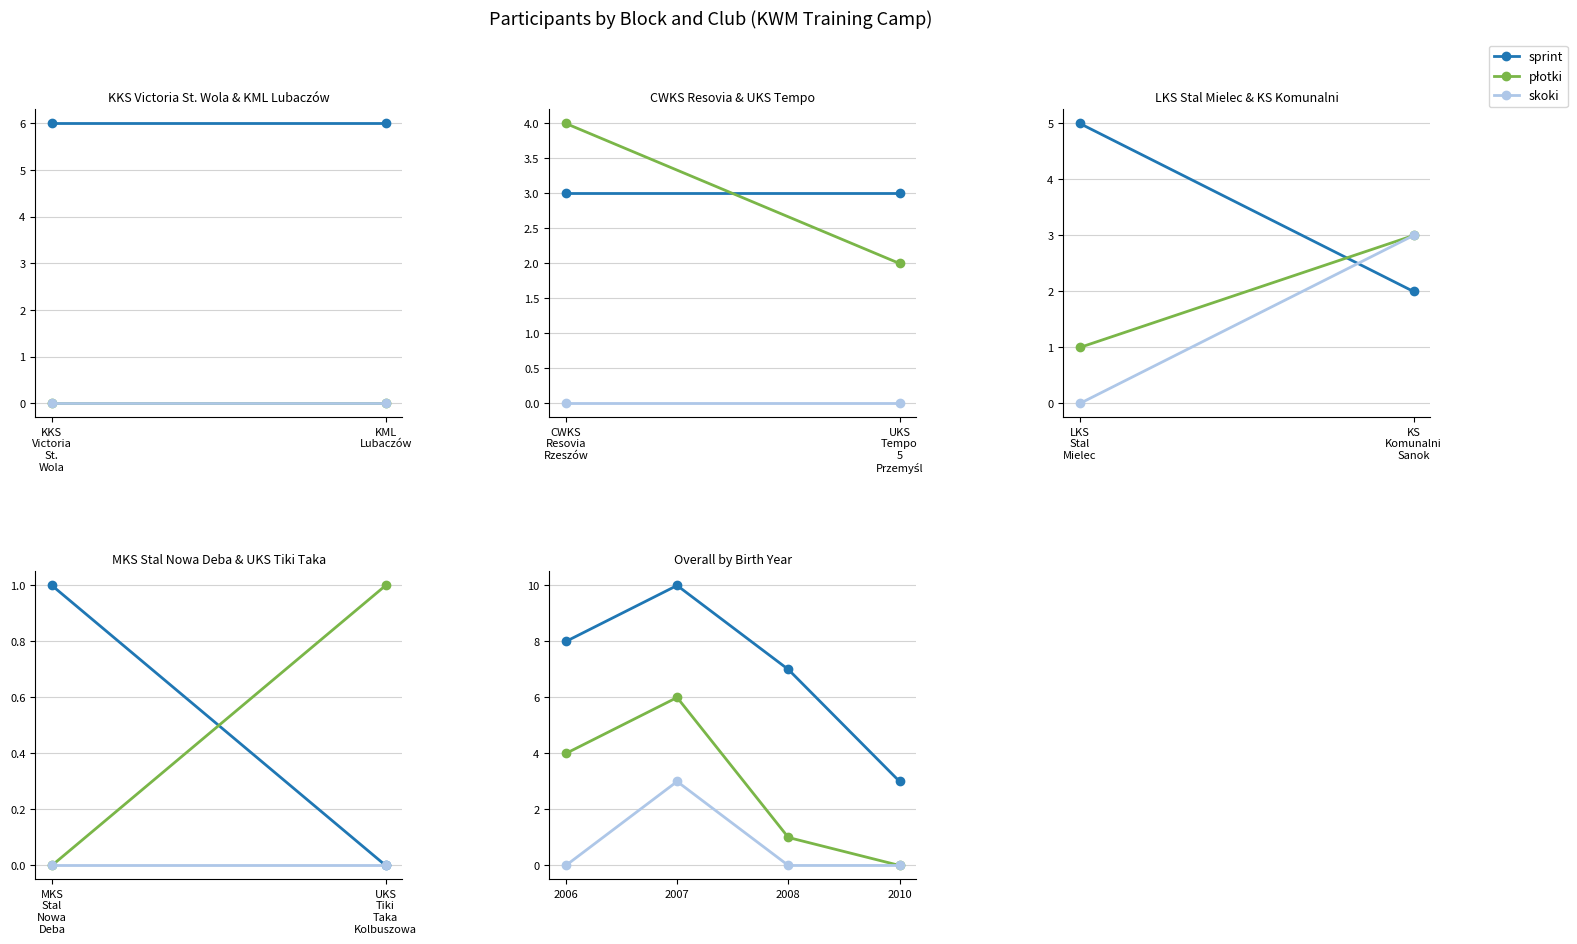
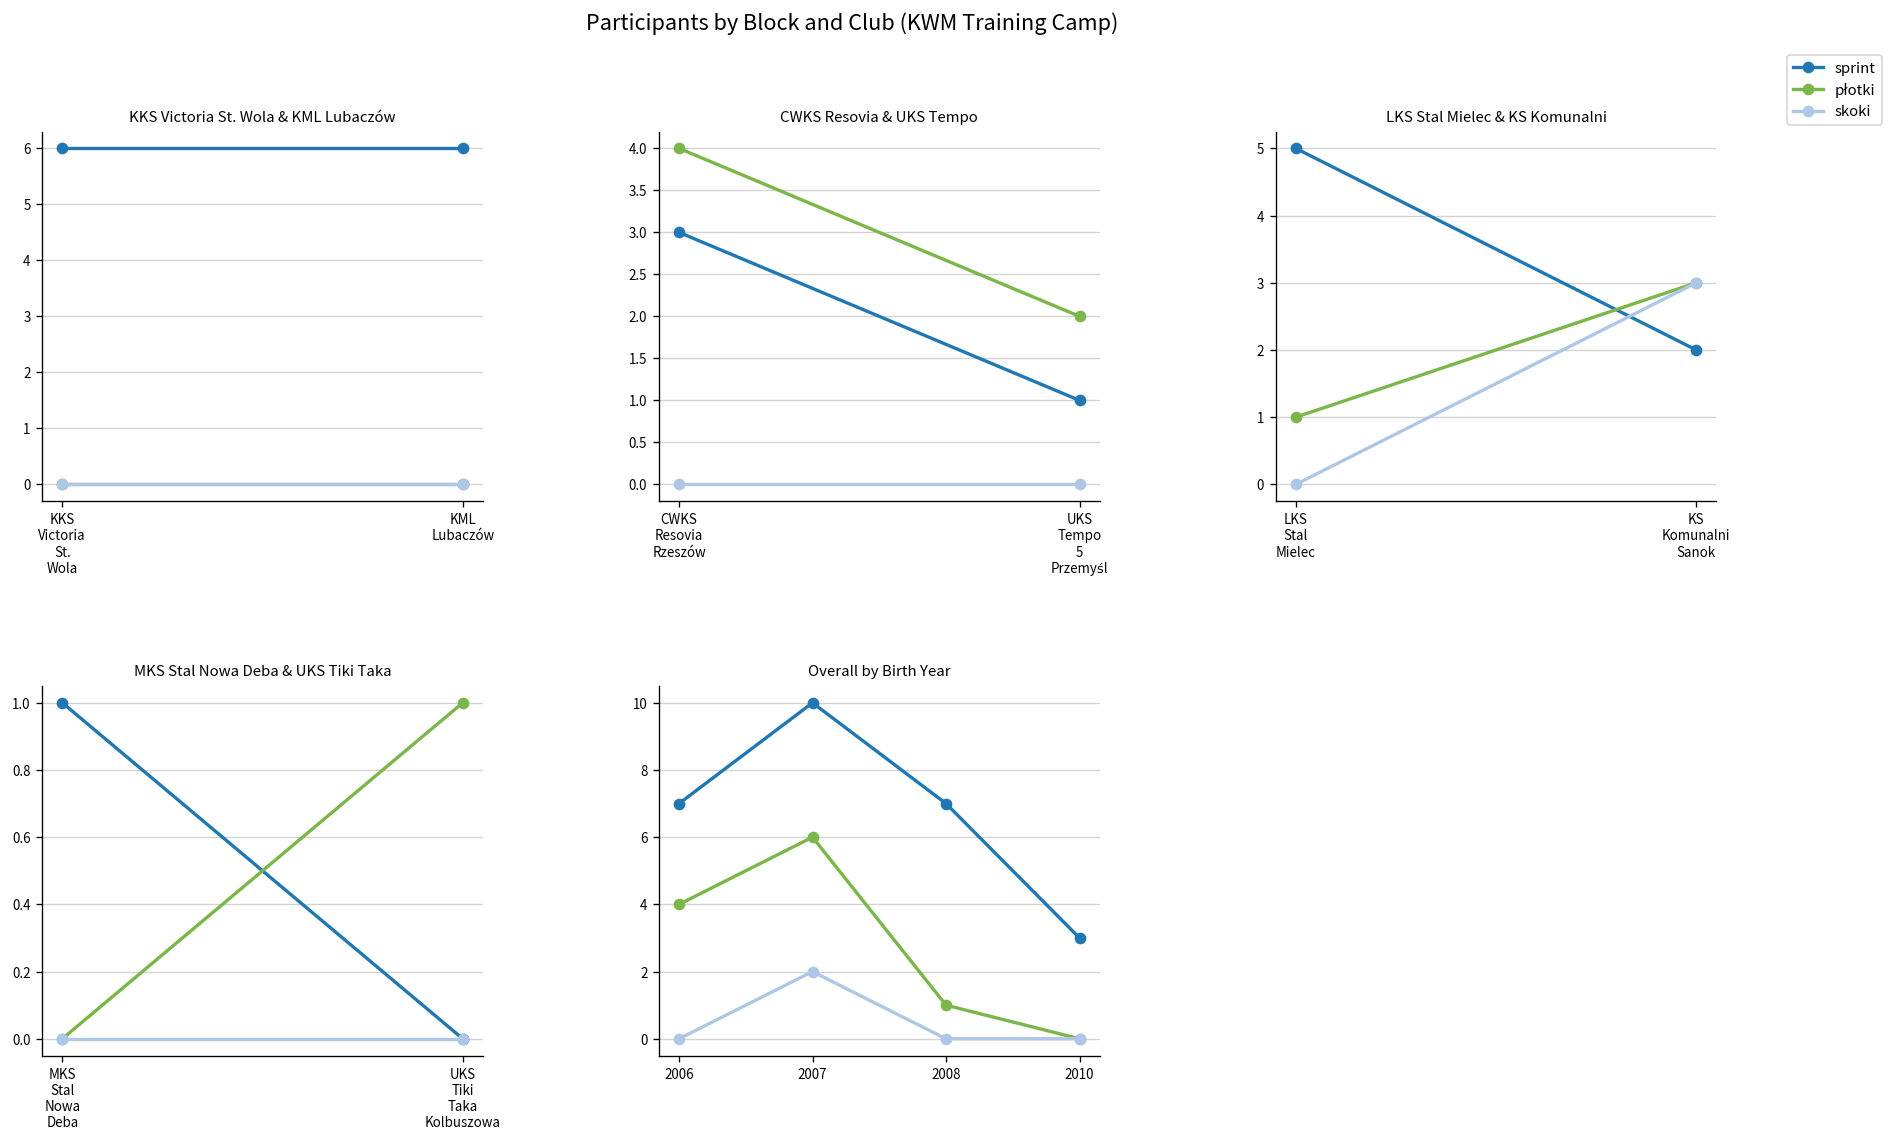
  {
    "KKS Victoria St. Wola & KML Lubaczów": {
      "sprint": {
        "KKS Victoria St. Wola": 6.0,
        "KML Lubaczów": 6.0
      },
      "skoki": {
        "KKS Victoria St. Wola": 0.0,
        "KML Lubaczów": 0.0
      }
    },
    "CWKS Resovia & UKS Tempo": {
      "sprint": {
        "CWKS Resovia Rzeszów": 3,
-       "UKS Tempo 5 Przemyśl": 3
+       "UKS Tempo 5 Przemyśl": 1
      },
      "płotki": {
        "CWKS Resovia Rzeszów": 4,
        "UKS Tempo 5 Przemyśl": 2
      },
      "skoki": {
        "CWKS Resovia Rzeszów": 0,
        "UKS Tempo 5 Przemyśl": 0
      }
    },
    "LKS Stal Mielec & KS Komunalni": {
      "sprint": {
        "LKS Stal Mielec": 5.0,
        "KS Komunalni Sanok": 2.0
      },
      "płotki": {
        "LKS Stal Mielec": 1.0
      },
      "skoki": {
        "LKS Stal Mielec": 0.0
      }
    },
    "MKS Stal Nowa Deba & UKS Tiki Taka": {
      "sprint": {
        "MKS Stal Nowa Deba": 1.00
      },
      "płotki": {
        "UKS Tiki Taka Kolbuszowa": 1.00
      }
    },
    "Overall by Birth Year": {
      "sprint": {
-       "2006": 8,
+       "2006": 7,
        "2007": 10,
        "2008": 7,
        "2010": 3
      },
      "płotki": {
        "2006": 4,
        "2007": 6,
        "2008": 1
      },
      "skoki": {
        "2006": 0,
-       "2007": 3,
+       "2007": 2,
        "2008": 0
      }
    }
  }
